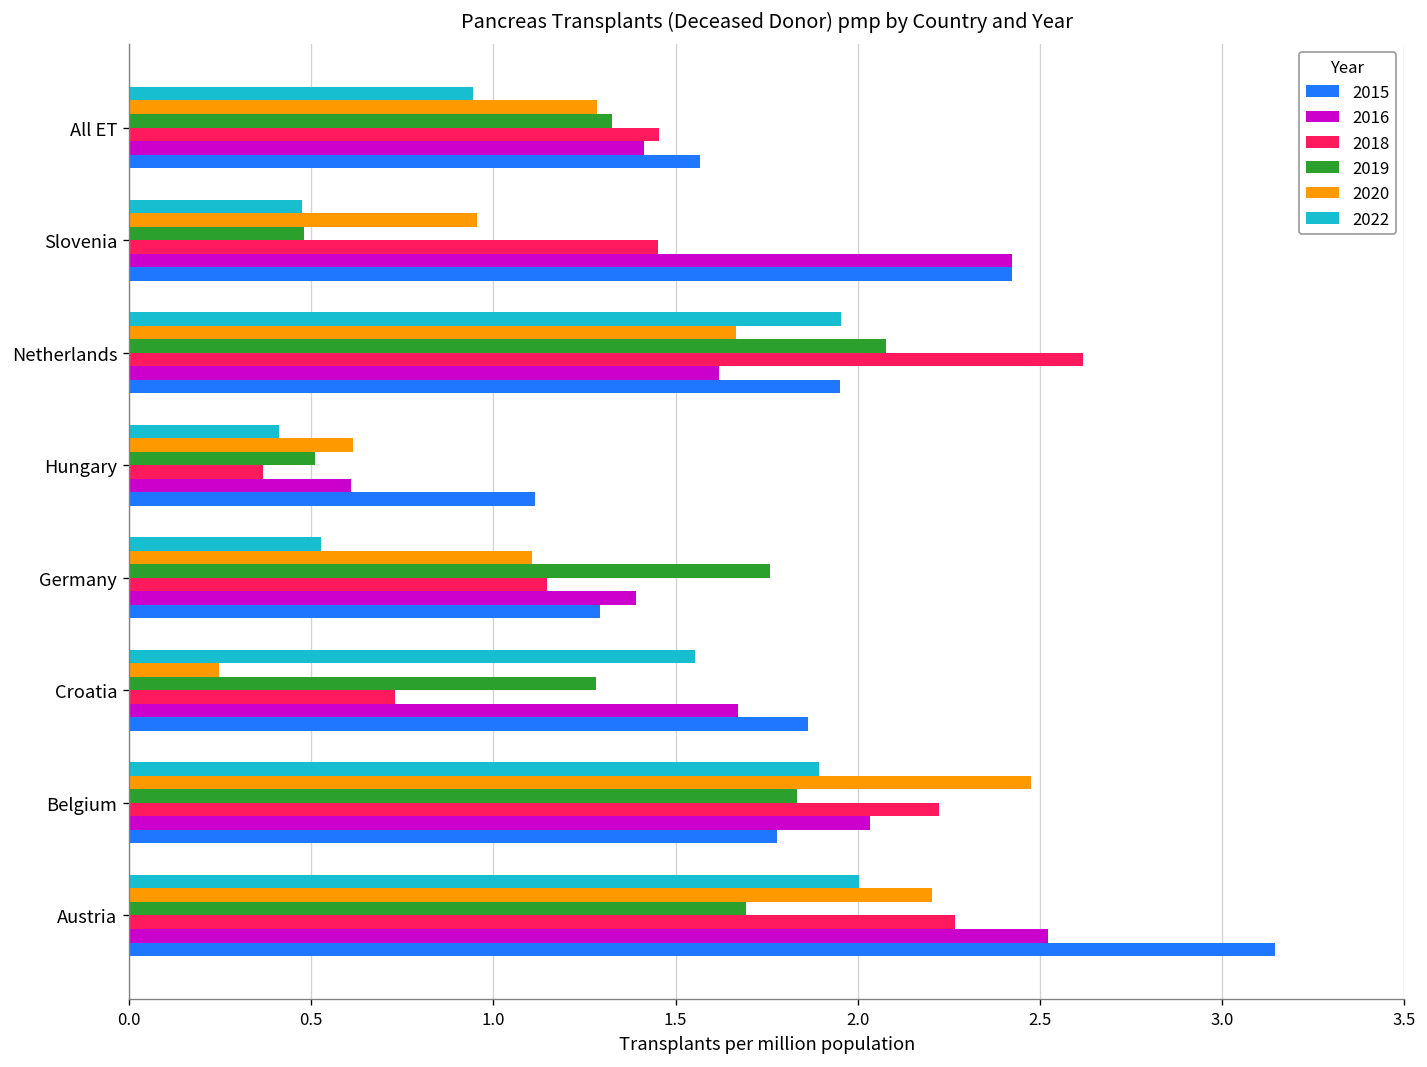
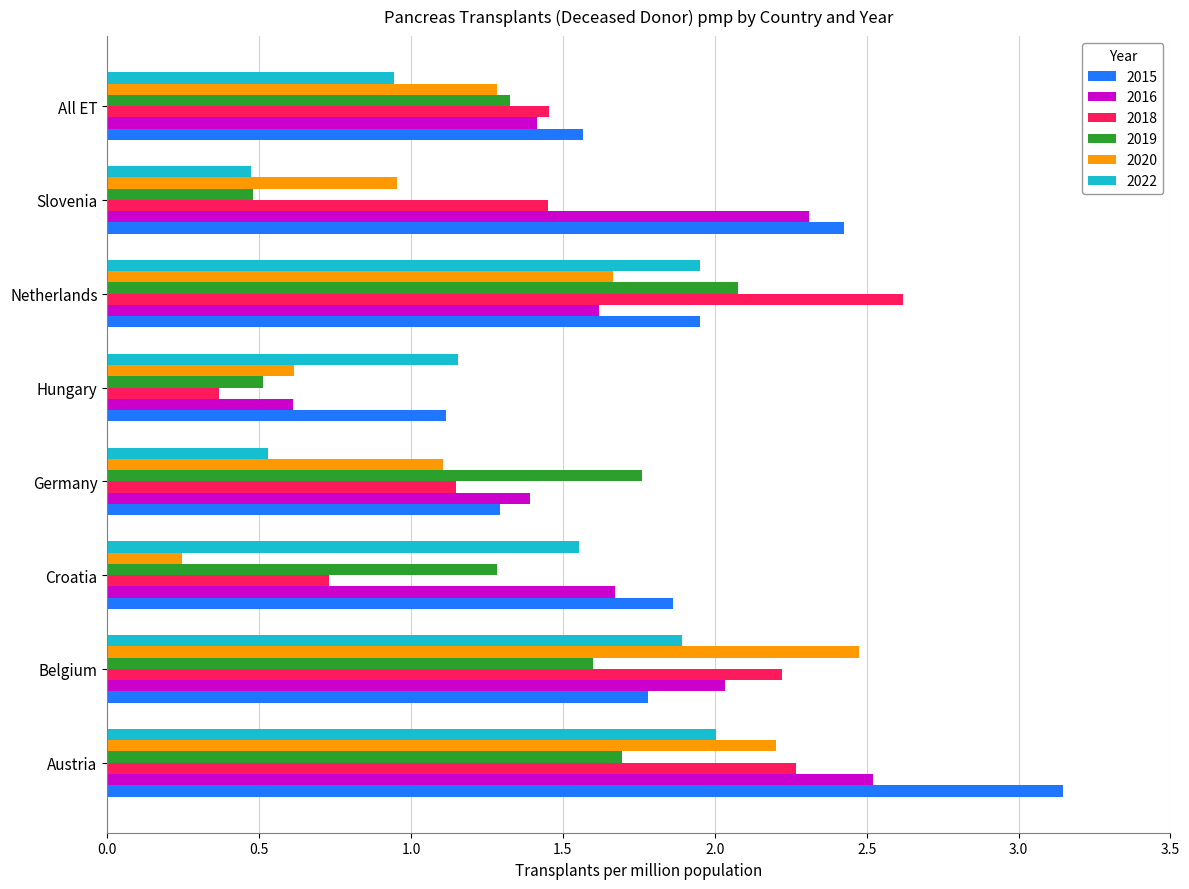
  {
    "2015": {
      "All ET": 1.57,
      "Slovenia": 2.42,
      "Netherlands": 1.95,
      "Hungary": 1.12,
      "Germany": 1.29,
      "Croatia": 1.86,
      "Belgium": 1.78,
      "Austria": 3.15
    },
    "2016": {
      "All ET": 1.41,
-     "Slovenia": 2.42,
+     "Slovenia": 2.31,
      "Netherlands": 1.62,
      "Hungary": 0.61,
      "Germany": 1.39,
      "Croatia": 1.67,
      "Belgium": 2.03,
      "Austria": 2.52
    },
    "2018": {
      "All ET": 1.46,
      "Slovenia": 1.45,
      "Netherlands": 2.62,
      "Hungary": 0.37,
      "Germany": 1.15,
      "Croatia": 0.73,
      "Belgium": 2.22,
      "Austria": 2.27
    },
    "2019": {
      "All ET": 1.33,
      "Slovenia": 0.48,
      "Netherlands": 2.08,
      "Hungary": 0.51,
      "Germany": 1.76,
      "Croatia": 1.28,
-     "Belgium": 1.83,
+     "Belgium": 1.60,
      "Austria": 1.69
    },
    "2020": {
      "All ET": 1.28,
      "Slovenia": 0.95,
      "Netherlands": 1.67,
      "Hungary": 0.61,
      "Germany": 1.11,
      "Croatia": 0.25,
      "Belgium": 2.47,
      "Austria": 2.20
    },
    "2022": {
      "All ET": 0.94,
      "Slovenia": 0.47,
      "Netherlands": 1.95,
-     "Hungary": 0.41,
+     "Hungary": 1.15,
      "Germany": 0.53,
      "Croatia": 1.55,
      "Belgium": 1.89,
      "Austria": 2.00
    }
  }
